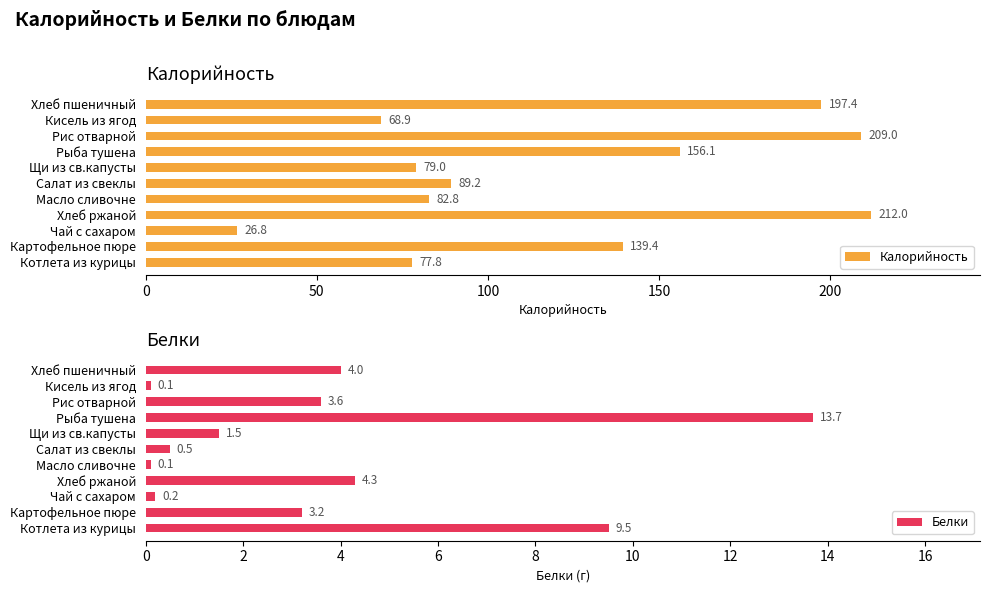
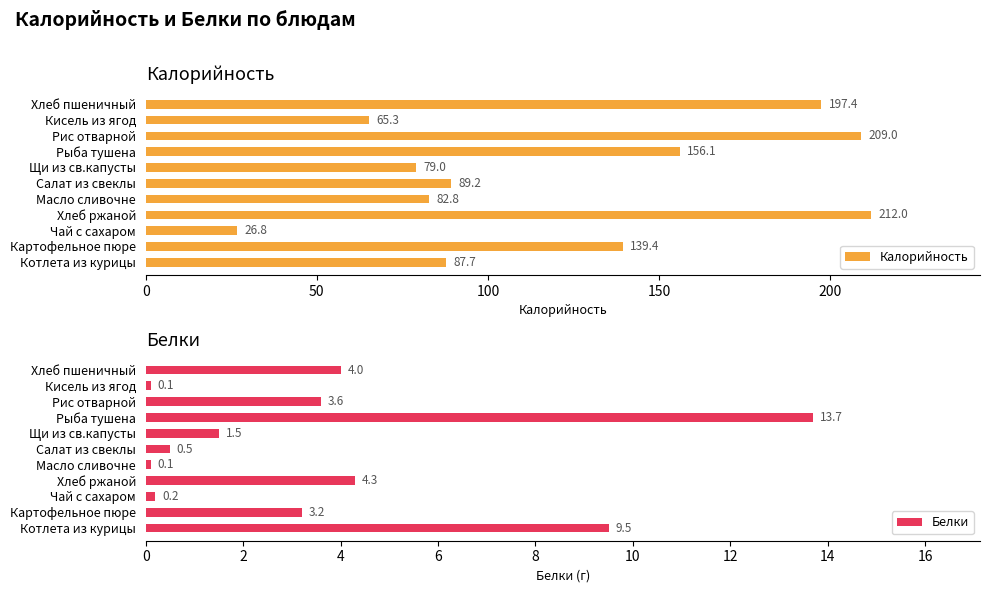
  {
    "Калорийность": {
      "Хлеб пшеничный": 197.4,
-     "Кисель из ягод": 68.9,
+     "Кисель из ягод": 65.3,
      "Рис отварной": 209.0,
      "Рыба тушена": 156.1,
      "Щи из св.капусты": 79.0,
      "Салат из свеклы": 89.2,
      "Масло сливочне": 82.8,
      "Хлеб ржаной": 212.0,
      "Чай с сахаром": 26.8,
      "Картофельное пюре": 139.4,
-     "Котлета из курицы": 77.8
+     "Котлета из курицы": 87.7
    },
    "Белки": {
      "Хлеб пшеничный": 4.0,
      "Кисель из ягод": 0.1,
      "Рис отварной": 3.6,
      "Рыба тушена": 13.7,
      "Щи из св.капусты": 1.5,
      "Салат из свеклы": 0.5,
      "Масло сливочне": 0.1,
      "Хлеб ржаной": 4.3,
      "Чай с сахаром": 0.2,
      "Картофельное пюре": 3.2,
      "Котлета из курицы": 9.5
    }
  }
